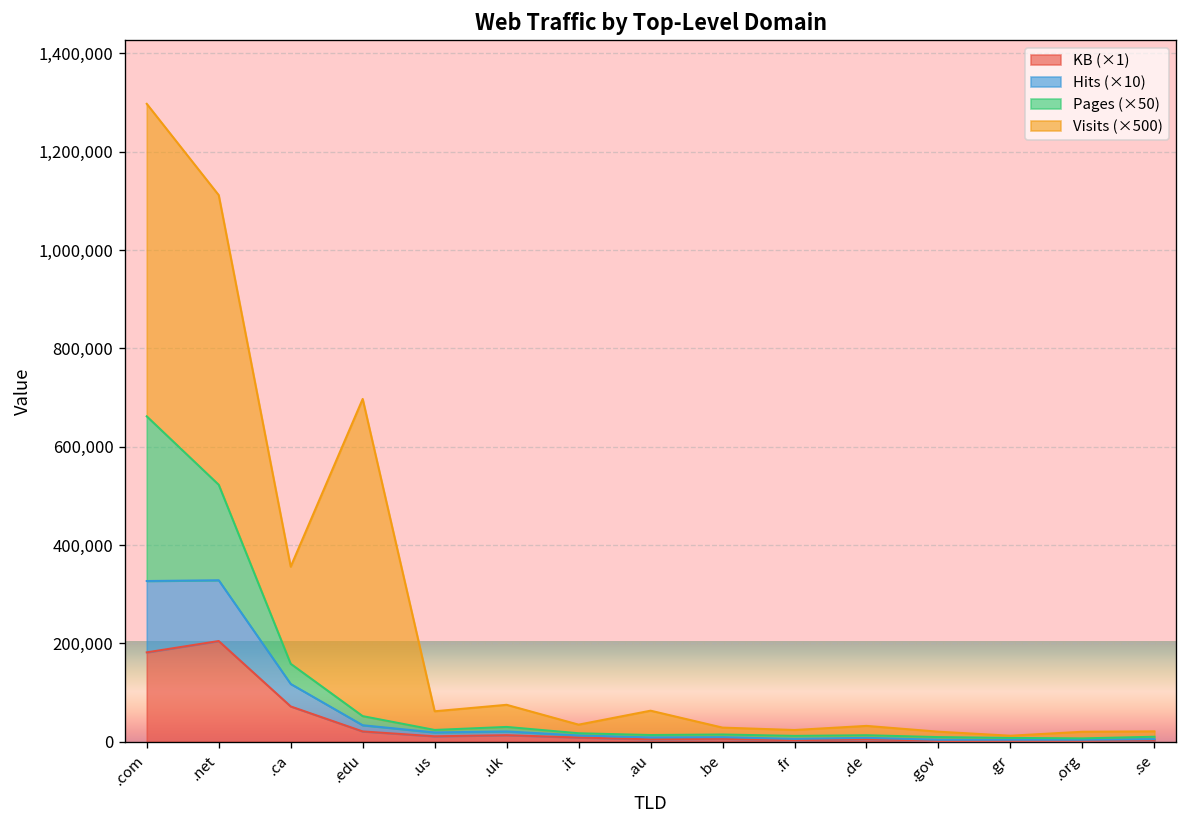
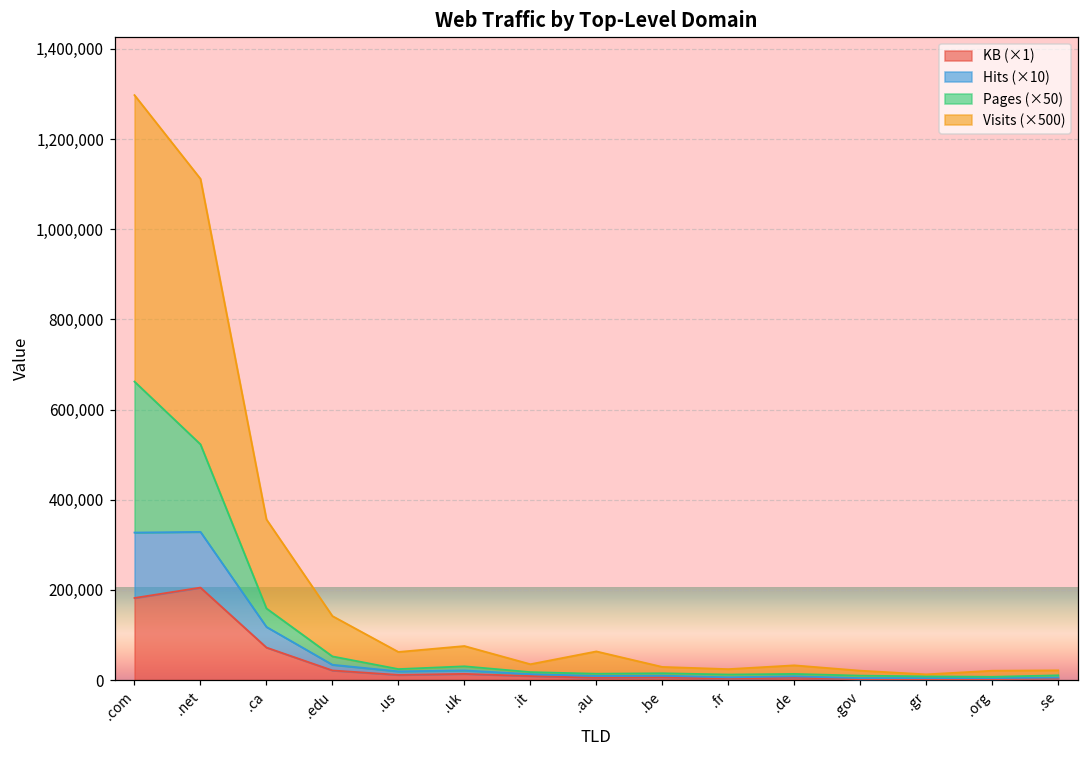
  {
    "KB (×1)": {
      ".com": "180,000",
      ".net": "210,000",
      ".ca": "70,000",
      ".edu": "20,000",
      ".us": "10,000",
      ".uk": "10,000"
    },
    "Hits (×10)": {
      ".com": "150,000",
      ".net": "120,000",
      ".ca": "50,000",
      ".edu": "10,000",
      ".uk": "10,000"
    },
    "Pages (×50)": {
      ".com": "330,000",
      ".net": "190,000",
      ".ca": "40,000",
      ".edu": "20,000",
      ".uk": "10,000",
      ".fr": "10,000"
    },
    "Visits (×500)": {
      ".com": "640,000",
      ".net": "590,000",
      ".ca": "200,000",
-     ".edu": "650,000",
+     ".edu": "90,000",
      ".us": "40,000",
      ".uk": "50,000",
      ".it": "20,000",
      ".au": "50,000",
      ".be": "10,000",
      ".fr": "10,000",
      ".de": "20,000",
      ".gov": "10,000",
      ".org": "10,000",
      ".se": "10,000"
    }
  }
